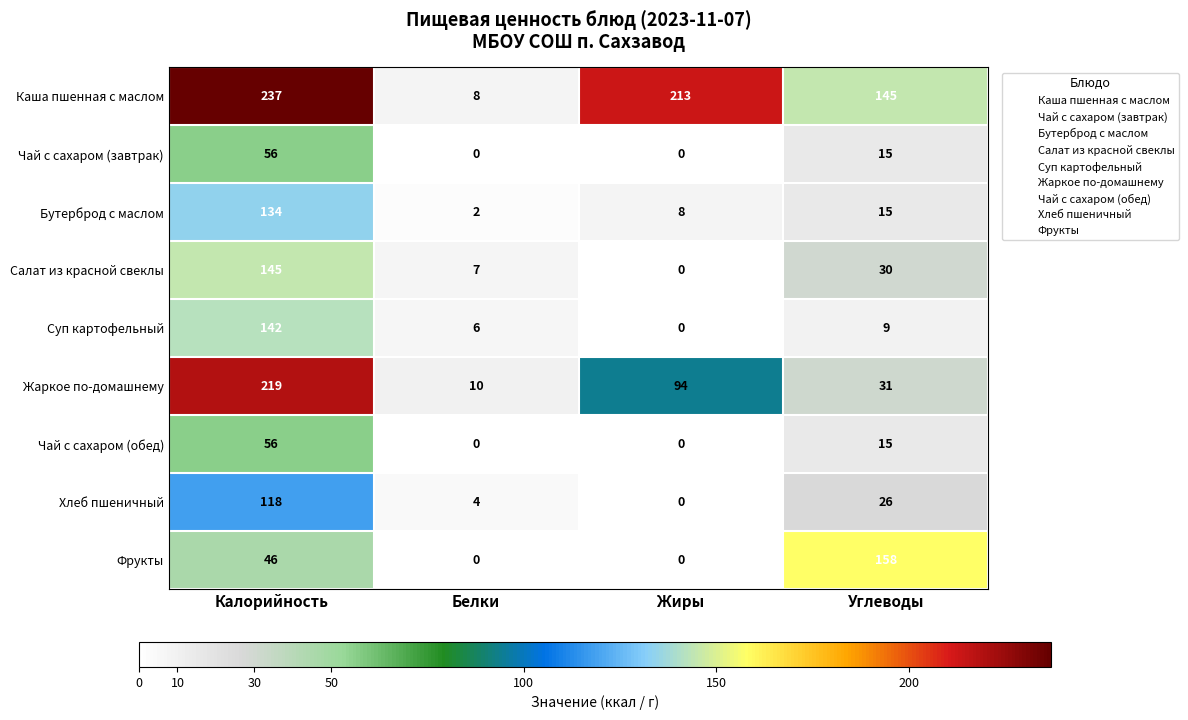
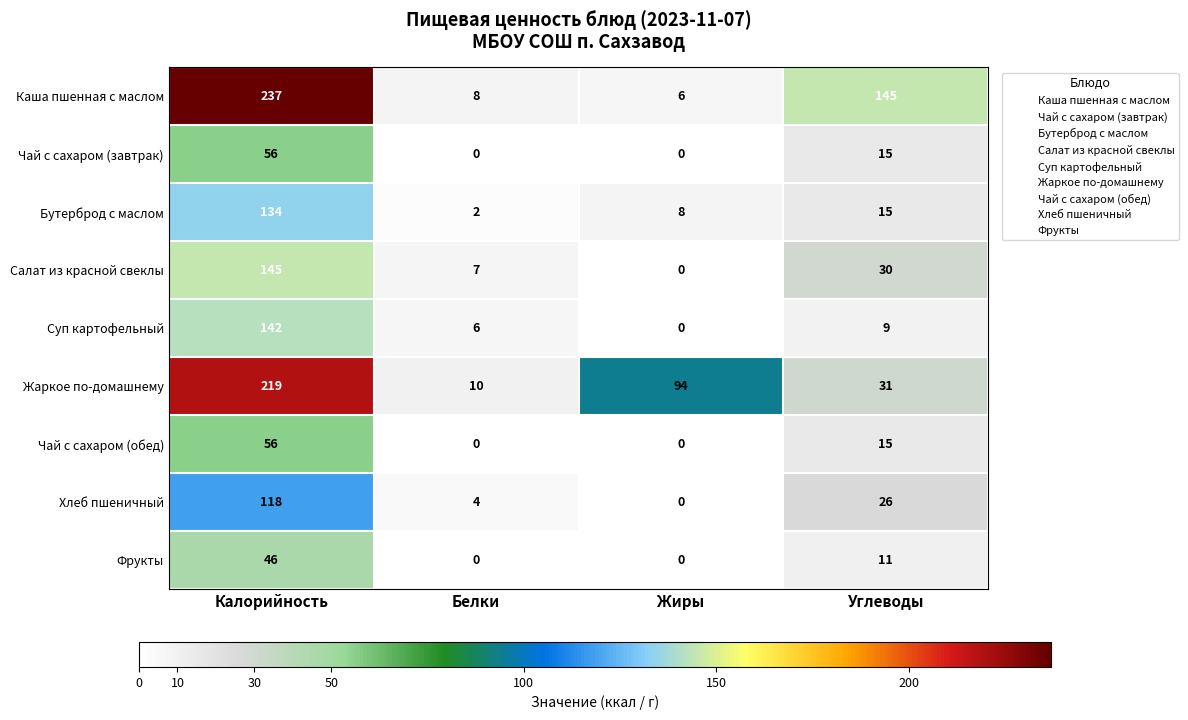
  {
    "Каша пшенная с маслом": {
      "Калорийность": 237,
      "Белки": 8,
-     "Жиры": 213,
+     "Жиры": 6,
      "Углеводы": 145
    },
    "Чай с сахаром (завтрак)": {
      "Калорийность": 56,
      "Белки": 0,
      "Жиры": 0,
      "Углеводы": 15
    },
    "Бутерброд с маслом": {
      "Калорийность": 134,
      "Белки": 2,
      "Жиры": 8,
      "Углеводы": 15
    },
    "Салат из красной свеклы": {
      "Калорийность": 145,
      "Белки": 7,
      "Жиры": 0,
      "Углеводы": 30
    },
    "Суп картофельный": {
      "Калорийность": 142,
      "Белки": 6,
      "Жиры": 0,
      "Углеводы": 9
    },
    "Жаркое по-домашнему": {
      "Калорийность": 219,
      "Белки": 10,
      "Жиры": 94,
      "Углеводы": 31
    },
    "Чай с сахаром (обед)": {
      "Калорийность": 56,
      "Белки": 0,
      "Жиры": 0,
      "Углеводы": 15
    },
    "Хлеб пшеничный": {
      "Калорийность": 118,
      "Белки": 4,
      "Жиры": 0,
      "Углеводы": 26
    },
    "Фрукты": {
      "Калорийность": 46,
      "Белки": 0,
      "Жиры": 0,
-     "Углеводы": 158
+     "Углеводы": 11
    }
  }
